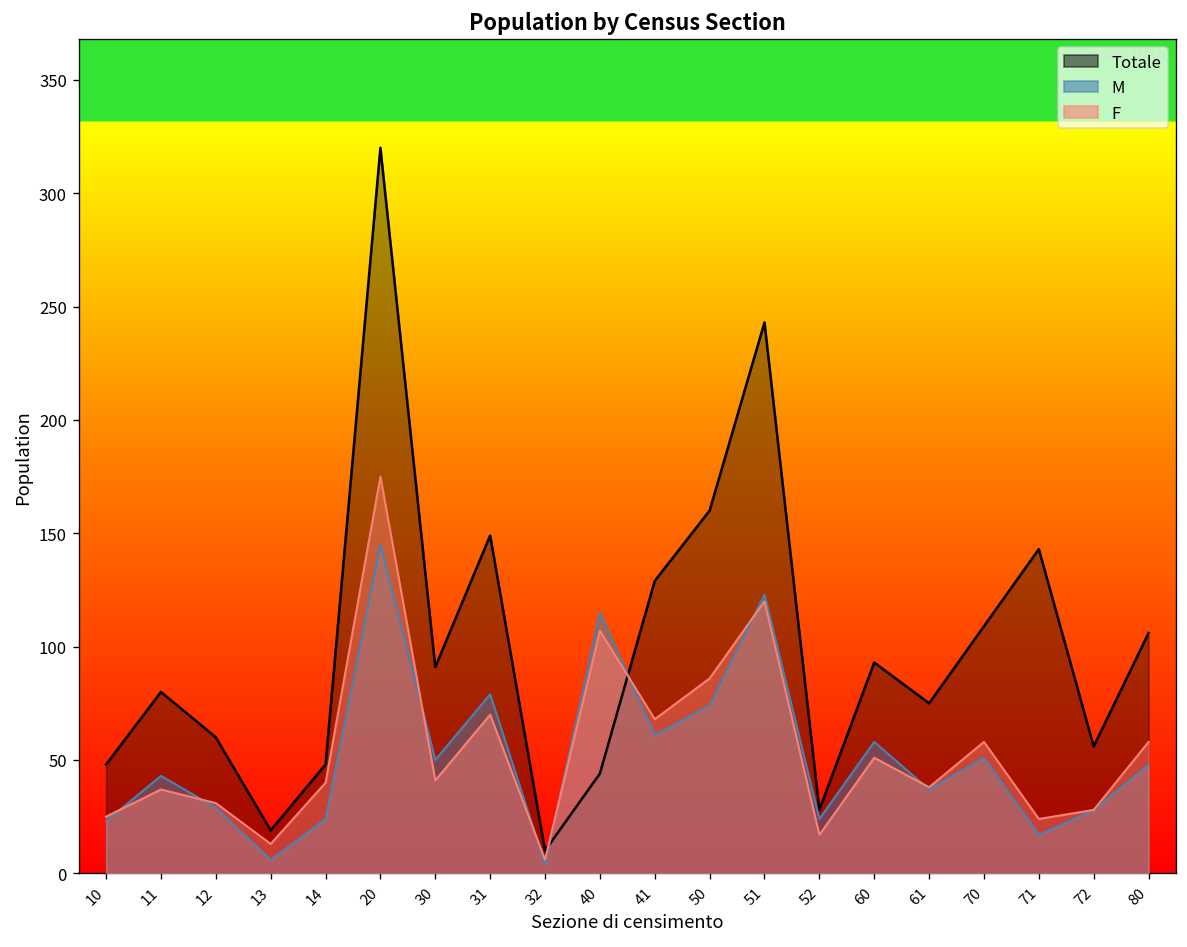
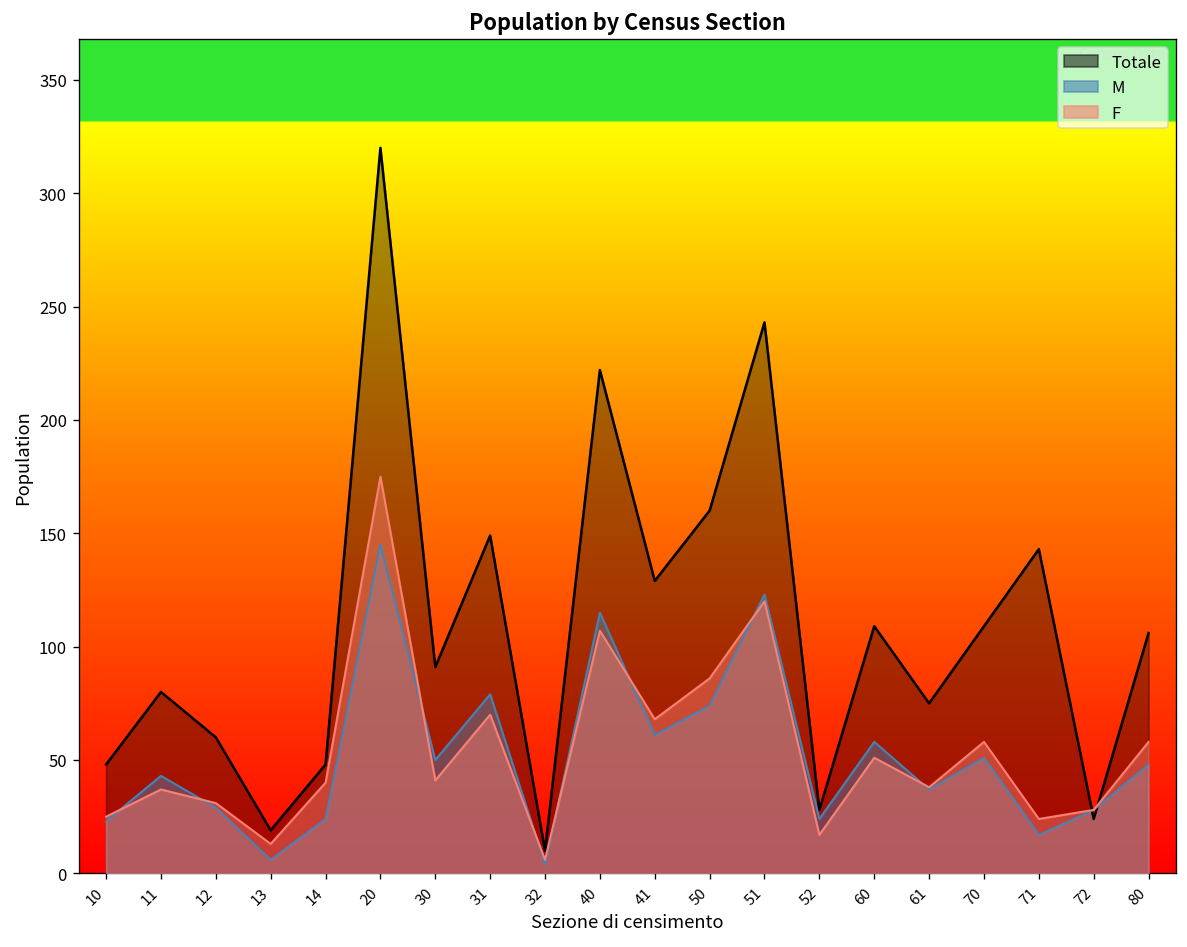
  {
    "Totale": {
      "10": 48,
      "11": 80,
      "12": 60,
      "13": 19,
      "14": 48,
      "20": 320,
      "30": 91,
      "31": 149,
      "32": 10,
-     "40": 44,
+     "40": 222,
      "41": 129,
      "50": 160,
      "51": 243,
      "52": 28,
-     "60": 93,
+     "60": 109,
      "61": 75,
      "70": 109,
      "71": 143,
-     "72": 56,
+     "72": 24,
      "80": 106
    },
    "M": {
      "10": 23,
      "11": 43,
      "12": 29,
      "13": 6,
      "14": 24,
      "20": 145,
      "30": 50,
      "31": 79,
      "32": 4,
      "40": 115,
      "41": 61,
      "50": 74,
      "51": 123,
      "52": 24,
      "60": 58,
      "70": 51,
      "71": 17,
      "80": 48
    },
    "F": {
      "10": 25,
      "11": 37,
      "12": 31,
      "13": 13,
      "14": 40,
      "20": 175,
      "30": 41,
      "31": 70,
      "32": 6,
      "40": 107,
      "41": 68,
      "50": 86,
      "51": 120,
      "52": 17,
      "60": 51,
      "70": 58,
      "71": 24,
      "80": 58
    }
  }
